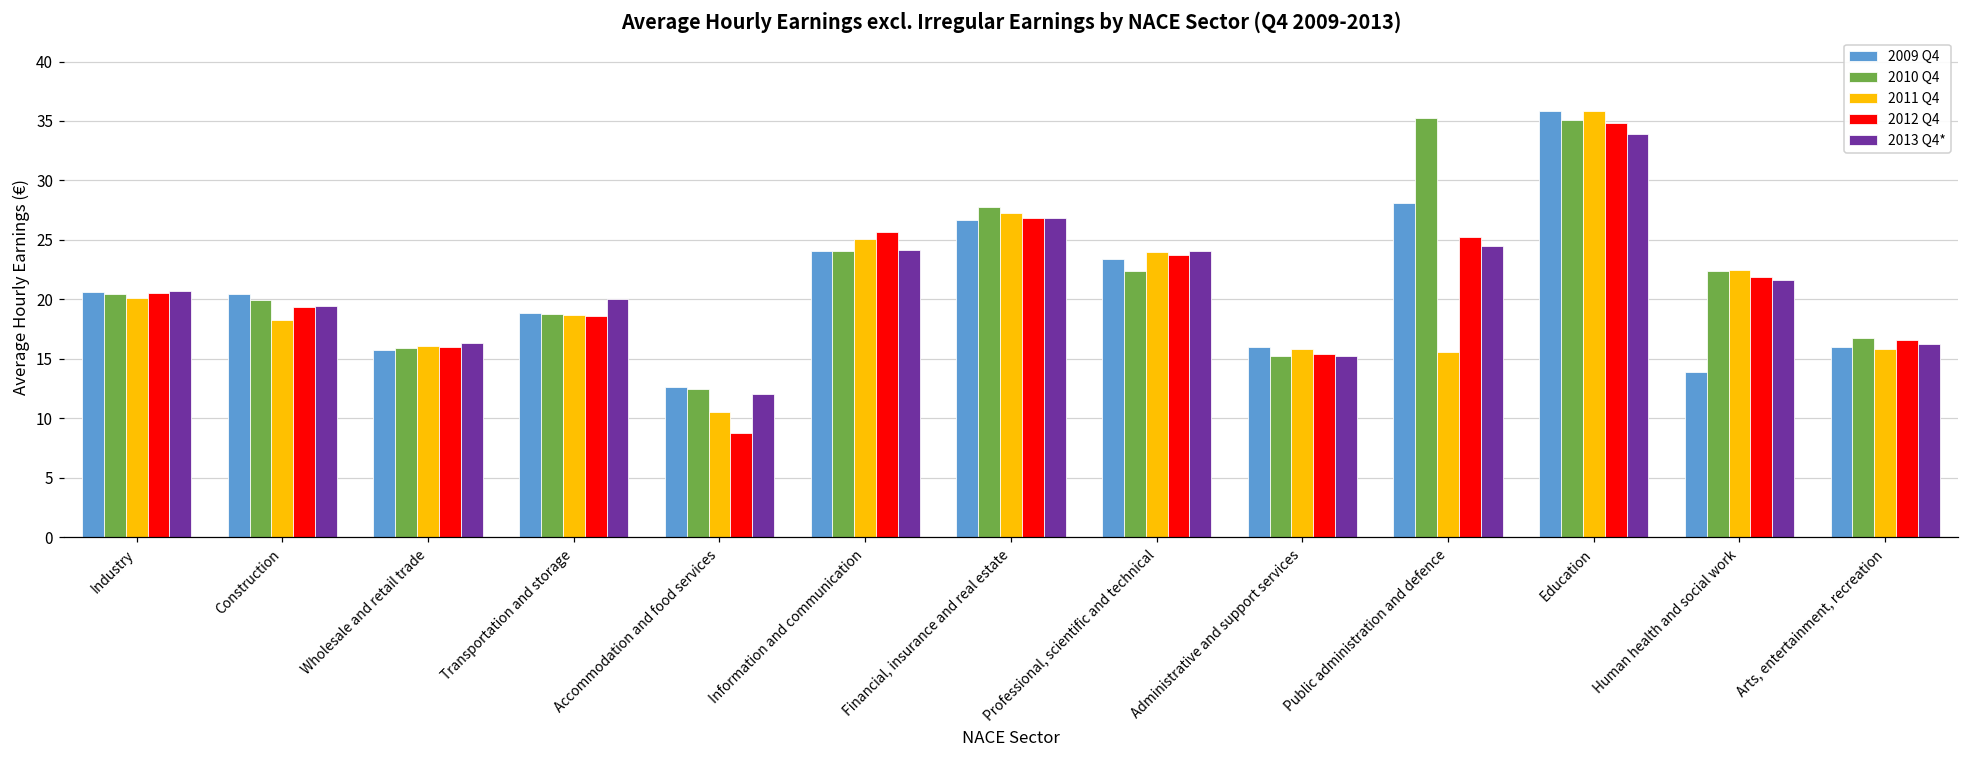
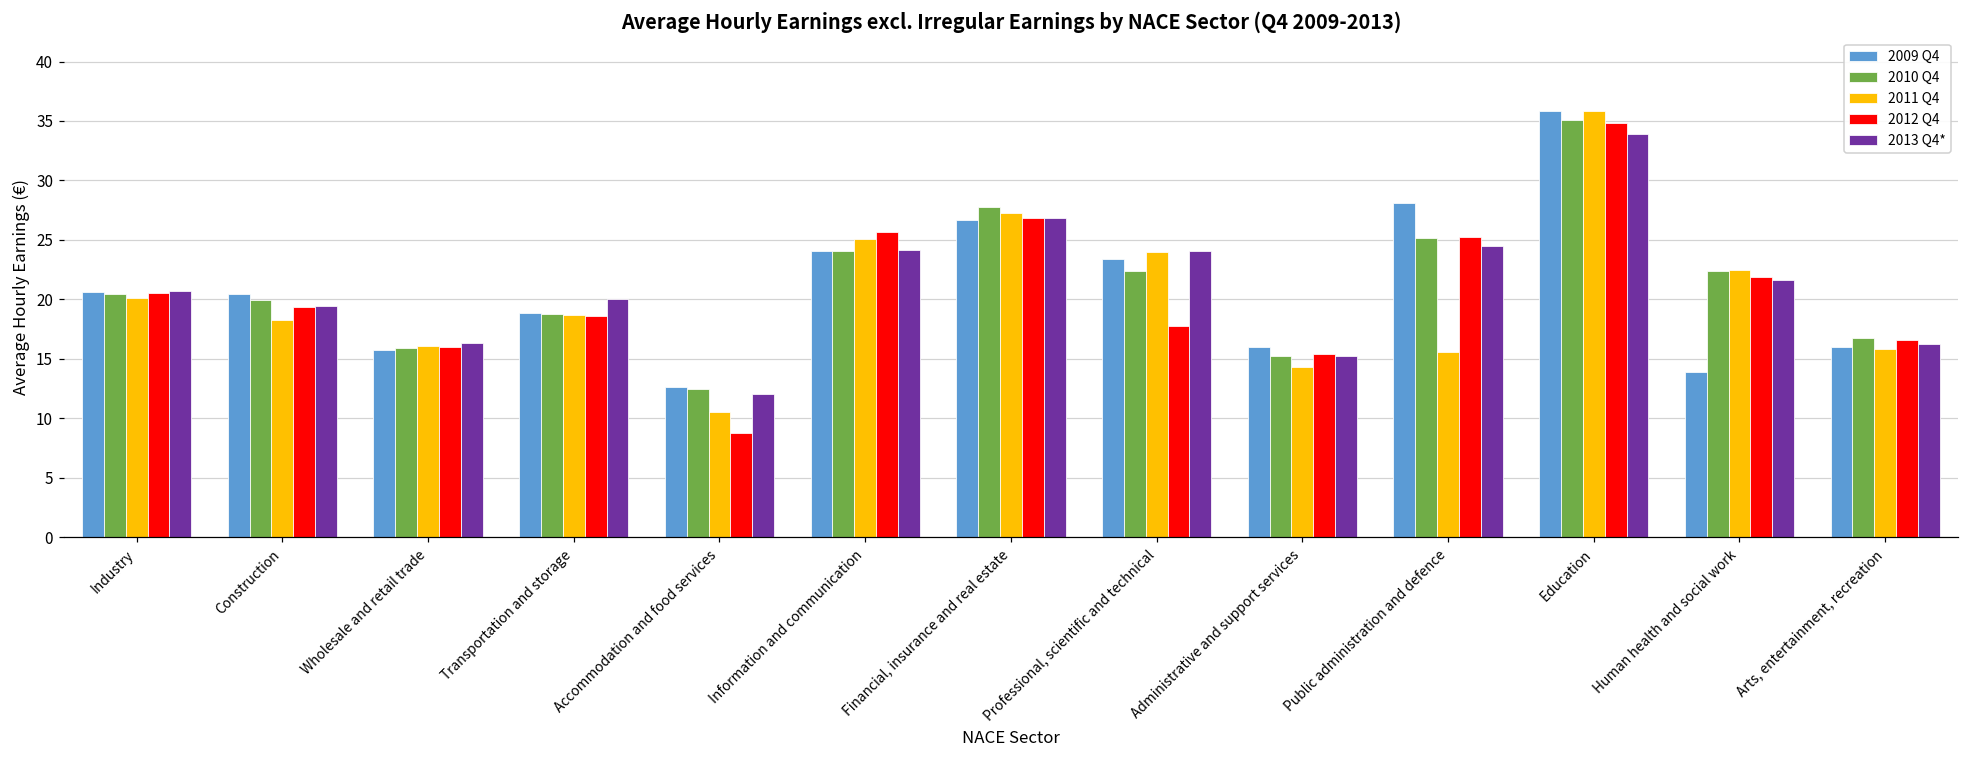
  {
    "2009 Q4": {
      "Industry": 20.6,
      "Construction": 20.5,
      "Wholesale and retail trade": 15.7,
      "Transportation and storage": 18.9,
      "Accommodation and food services": 12.6,
      "Information and communication": 24.1,
      "Financial, insurance and real estate": 26.7,
      "Professional, scientific and technical": 23.4,
      "Administrative and support services": 16.0,
      "Public administration and defence": 28.1,
      "Education": 35.8,
      "Human health and social work": 13.9,
      "Arts, entertainment, recreation": 16.0
    },
    "2010 Q4": {
      "Industry": 20.4,
      "Construction": 20.0,
      "Wholesale and retail trade": 15.9,
      "Transportation and storage": 18.8,
      "Accommodation and food services": 12.5,
      "Information and communication": 24.1,
      "Financial, insurance and real estate": 27.7,
      "Professional, scientific and technical": 22.4,
      "Administrative and support services": 15.2,
-     "Public administration and defence": 35.3,
+     "Public administration and defence": 25.2,
      "Education": 35.1,
      "Human health and social work": 22.4,
      "Arts, entertainment, recreation": 16.8
    },
    "2011 Q4": {
      "Industry": 20.1,
      "Construction": 18.3,
      "Wholesale and retail trade": 16.1,
      "Transportation and storage": 18.7,
      "Accommodation and food services": 10.6,
      "Information and communication": 25.1,
      "Financial, insurance and real estate": 27.2,
      "Professional, scientific and technical": 24.0,
-     "Administrative and support services": 15.8,
+     "Administrative and support services": 14.3,
      "Public administration and defence": 15.6,
      "Education": 35.8,
      "Human health and social work": 22.5,
      "Arts, entertainment, recreation": 15.8
    },
    "2012 Q4": {
      "Industry": 20.5,
      "Construction": 19.3,
      "Wholesale and retail trade": 16.0,
      "Transportation and storage": 18.6,
      "Accommodation and food services": 8.8,
      "Information and communication": 25.7,
      "Financial, insurance and real estate": 26.9,
-     "Professional, scientific and technical": 23.7,
+     "Professional, scientific and technical": 17.8,
      "Administrative and support services": 15.5,
      "Public administration and defence": 25.2,
      "Education": 34.8,
      "Human health and social work": 21.9,
      "Arts, entertainment, recreation": 16.6
    },
    "2013 Q4*": {
      "Industry": 20.7,
      "Construction": 19.5,
      "Wholesale and retail trade": 16.3,
      "Transportation and storage": 20.0,
      "Accommodation and food services": 12.0,
      "Information and communication": 24.1,
      "Financial, insurance and real estate": 26.9,
      "Professional, scientific and technical": 24.1,
      "Administrative and support services": 15.2,
      "Public administration and defence": 24.5,
      "Education": 33.9,
      "Human health and social work": 21.6,
      "Arts, entertainment, recreation": 16.2
    }
  }
